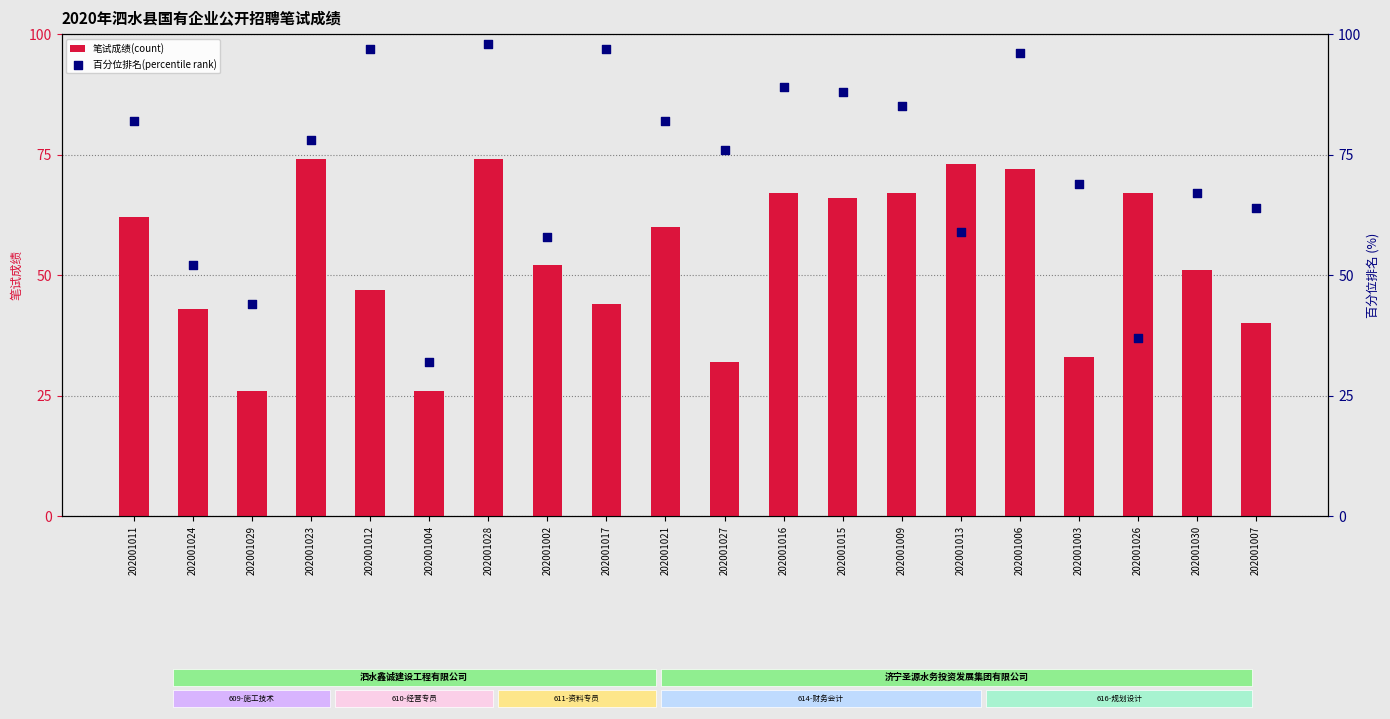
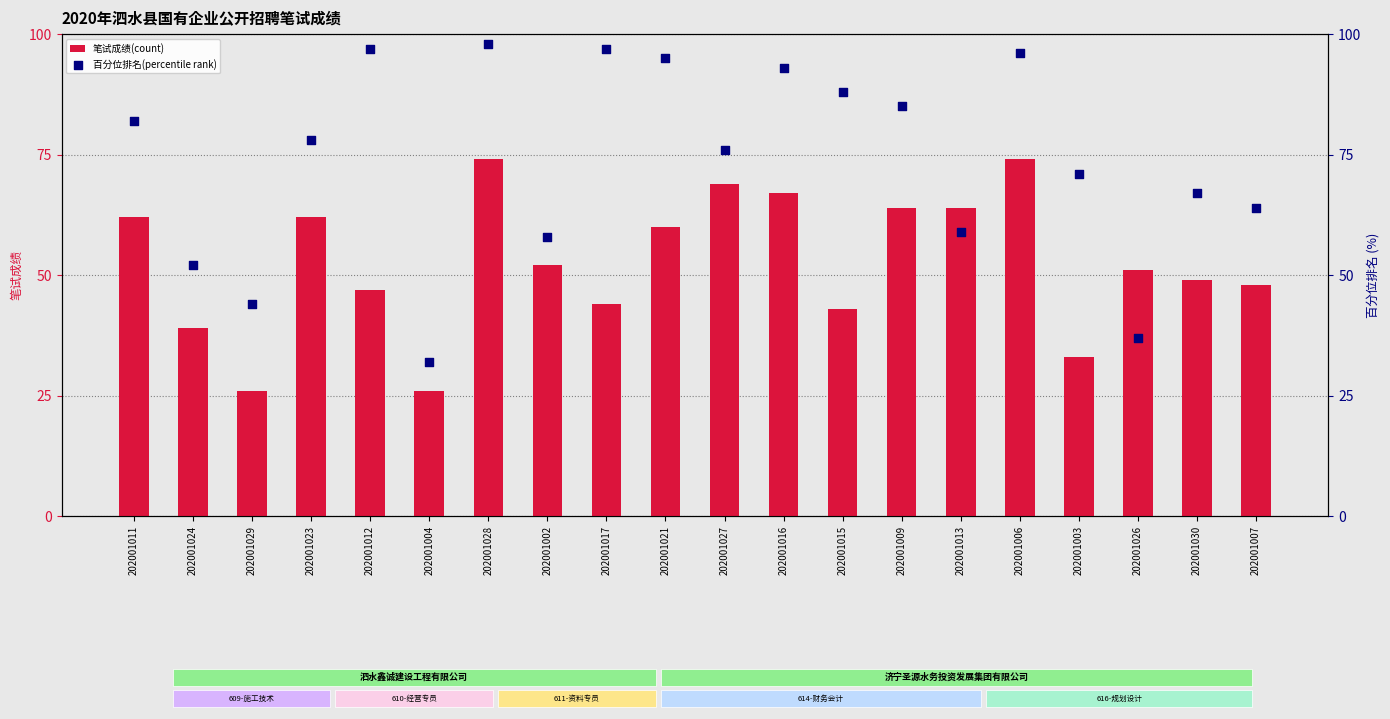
  {
    "2020年泗水县国有企业公开招聘笔试成绩": {
      "笔试成绩(count)": {
        "202001011": 62,
-       "202001024": 43,
+       "202001024": 39,
        "202001029": 26,
-       "202001023": 74,
+       "202001023": 62,
        "202001012": 47,
        "202001004": 26,
        "202001028": 74,
        "202001002": 52,
        "202001017": 44,
        "202001021": 60,
-       "202001027": 32,
+       "202001027": 69,
        "202001016": 67,
-       "202001015": 66,
-       "202001009": 67,
-       "202001013": 73,
-       "202001006": 72,
+       "202001015": 43,
+       "202001009": 64,
+       "202001013": 64,
+       "202001006": 74,
        "202001003": 33,
-       "202001026": 67,
-       "202001030": 51,
-       "202001007": 40
+       "202001026": 51,
+       "202001030": 49,
+       "202001007": 48
      },
      "百分位排名(percentile rank)": {
-       "202001021": 82,
-       "202001016": 89,
-       "202001003": 69
+       "202001021": 95,
+       "202001016": 93,
+       "202001003": 71
      }
    }
  }
